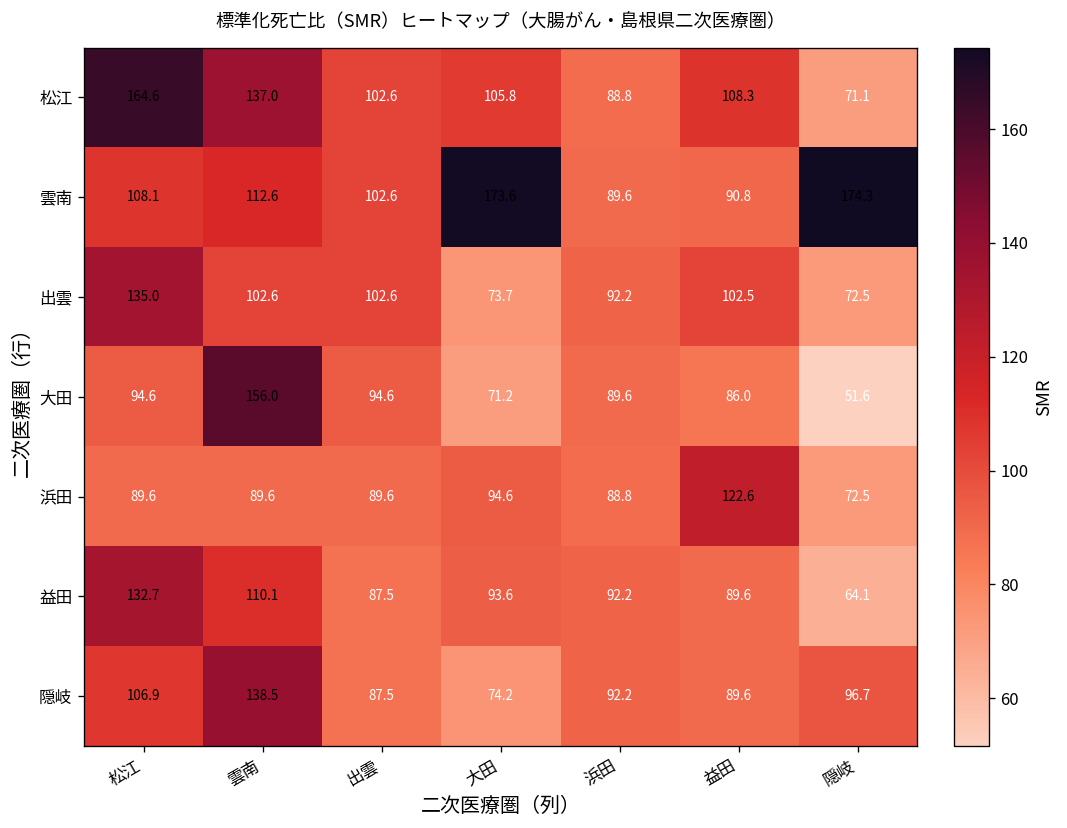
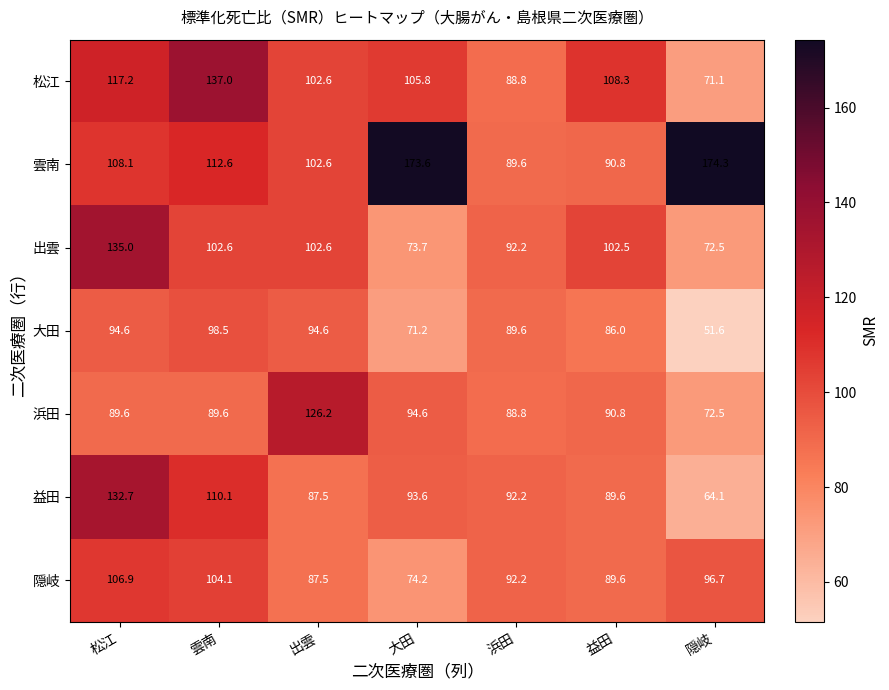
  {
    "松江": {
-     "松江": 164.6,
+     "松江": 117.2,
      "雲南": 137.0,
      "出雲": 102.6,
      "大田": 105.8,
      "浜田": 88.8,
      "益田": 108.3,
      "隠岐": 71.1
    },
    "雲南": {
      "松江": 108.1,
      "雲南": 112.6,
      "出雲": 102.6,
      "浜田": 89.6,
      "益田": 90.8
    },
    "出雲": {
      "松江": 135.0,
      "雲南": 102.6,
      "出雲": 102.6,
      "大田": 73.7,
      "浜田": 92.2,
      "益田": 102.5,
      "隠岐": 72.5
    },
    "大田": {
      "松江": 94.6,
-     "雲南": 156.0,
+     "雲南": 98.5,
      "出雲": 94.6,
      "大田": 71.2,
      "浜田": 89.6,
      "益田": 86.0,
      "隠岐": 51.6
    },
    "浜田": {
      "松江": 89.6,
      "雲南": 89.6,
-     "出雲": 89.6,
+     "出雲": 126.2,
      "大田": 94.6,
      "浜田": 88.8,
-     "益田": 122.6,
+     "益田": 90.8,
      "隠岐": 72.5
    },
    "益田": {
      "松江": 132.7,
      "雲南": 110.1,
      "出雲": 87.5,
      "大田": 93.6,
      "浜田": 92.2,
      "益田": 89.6,
      "隠岐": 64.1
    },
    "隠岐": {
      "松江": 106.9,
-     "雲南": 138.5,
+     "雲南": 104.1,
      "出雲": 87.5,
      "大田": 74.2,
      "浜田": 92.2,
      "益田": 89.6,
      "隠岐": 96.7
    }
  }
